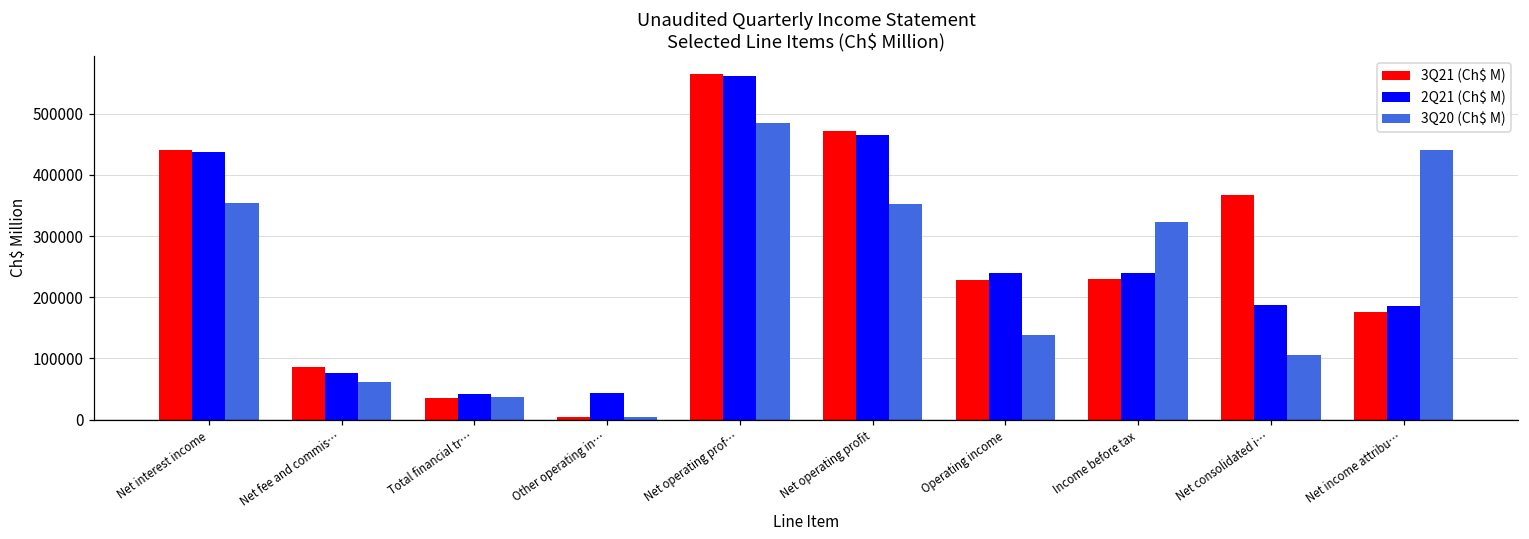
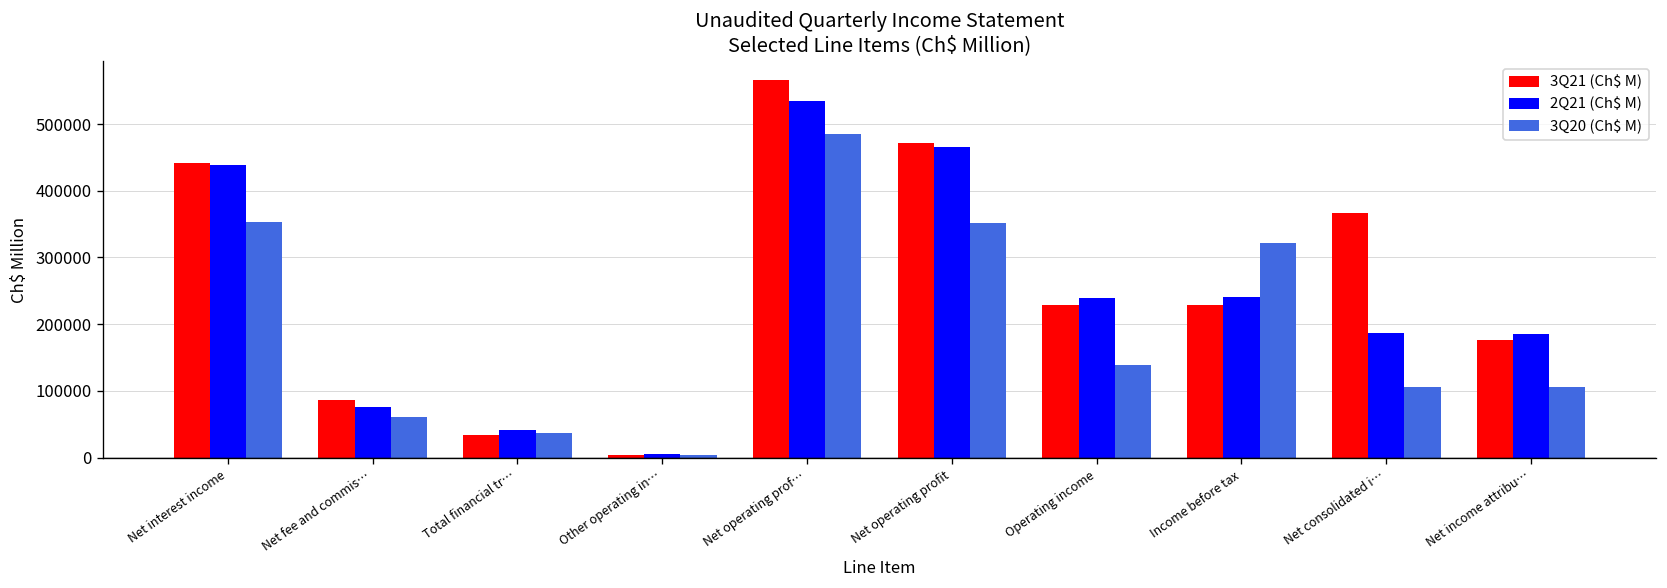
  {
    "3Q21 (Ch$ M)": {
      "Net interest income": 440000,
      "Net fee and commis…": 90000,
      "Total financial tr…": 30000,
      "Net operating prof…": 570000,
      "Net operating profit": 470000,
      "Operating income": 230000,
      "Income before tax": 230000,
      "Net consolidated i…": 370000,
      "Net income attribu…": 180000
    },
    "2Q21 (Ch$ M)": {
      "Net interest income": 440000,
      "Net fee and commis…": 80000,
      "Total financial tr…": 40000,
-     "Other operating in…": 40000,
-     "Net operating prof…": 560000,
+     "Other operating in…": 10000,
+     "Net operating prof…": 530000,
      "Net operating profit": 470000,
      "Operating income": 240000,
      "Income before tax": 240000,
      "Net consolidated i…": 190000,
      "Net income attribu…": 190000
    },
    "3Q20 (Ch$ M)": {
      "Net interest income": 350000,
      "Net fee and commis…": 60000,
      "Total financial tr…": 40000,
      "Net operating prof…": 480000,
      "Net operating profit": 350000,
      "Operating income": 140000,
      "Income before tax": 320000,
      "Net consolidated i…": 110000,
-     "Net income attribu…": 440000
+     "Net income attribu…": 110000
    }
  }
